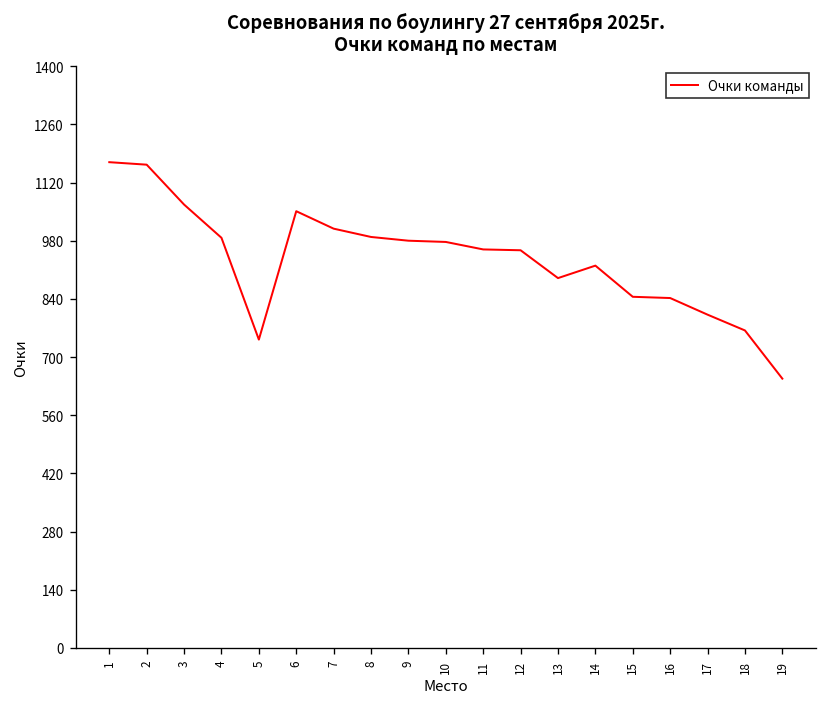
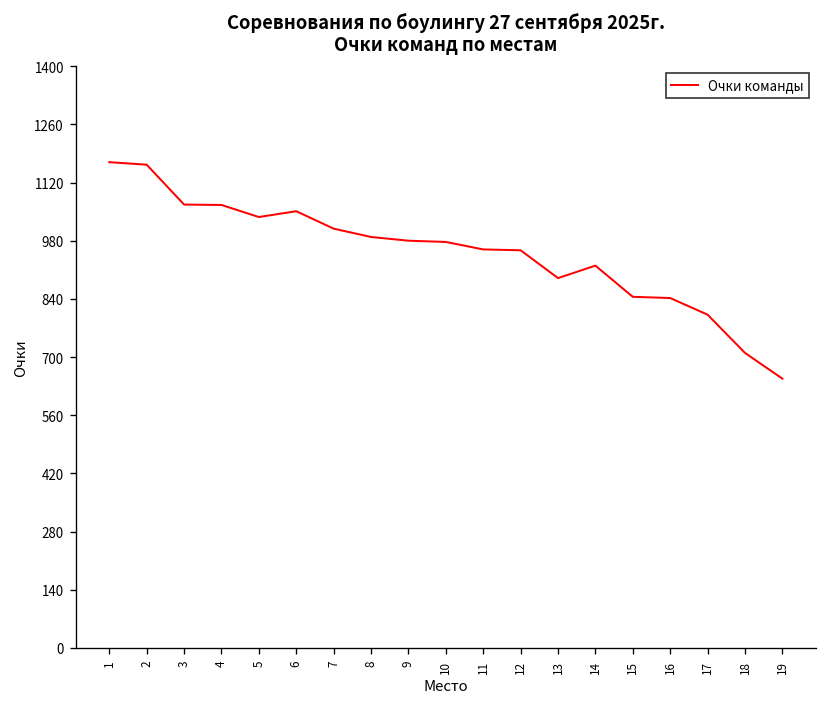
  {
    "1": 1170,
    "2": 1160,
    "3": 1070,
-   "4": 990,
-   "5": 740,
+   "4": 1070,
+   "5": 1040,
    "6": 1050,
    "7": 1010,
    "8": 990,
    "9": 980,
    "10": 980,
    "11": 960,
    "12": 960,
    "13": 890,
    "14": 920,
    "15": 850,
    "16": 840,
    "17": 800,
-   "18": 760,
+   "18": 710,
    "19": 650
  }
